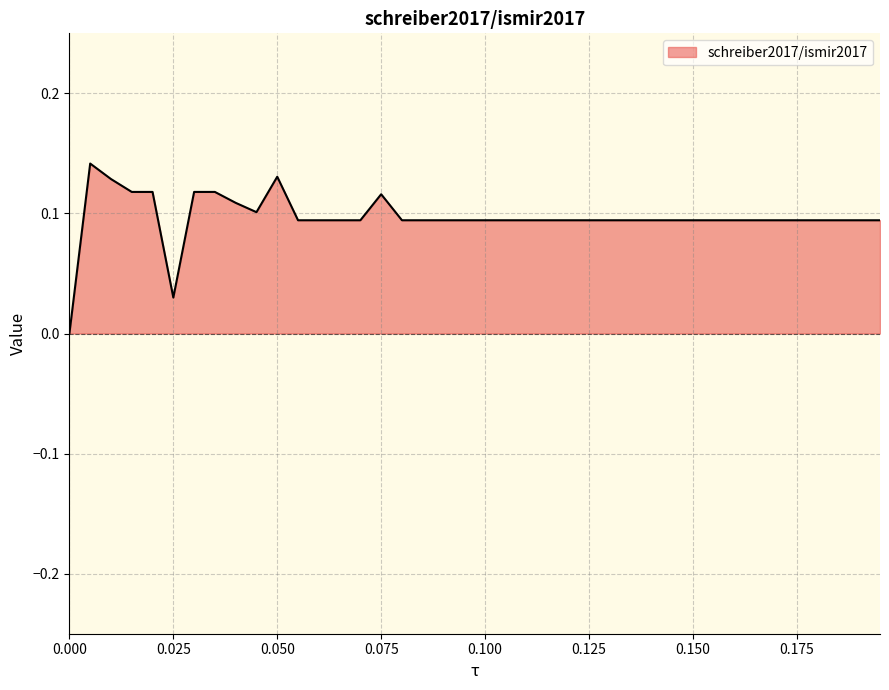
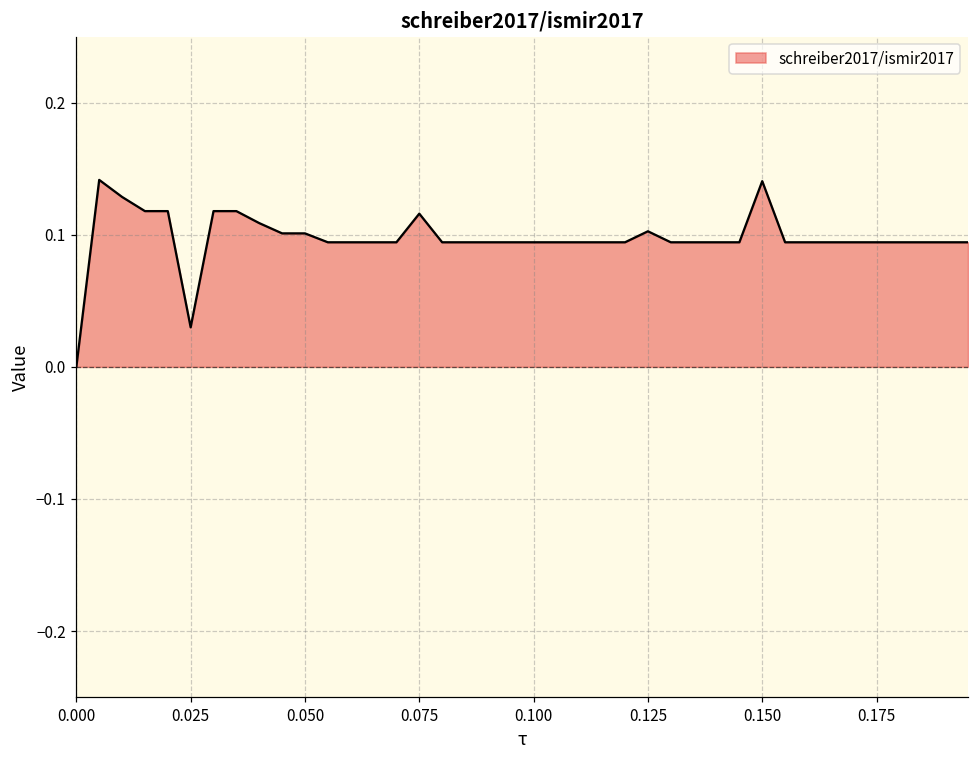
  {
    "0.000": 0.000,
    "0.025": 0.030,
-   "0.050": 0.131,
+   "0.050": 0.101,
    "0.075": 0.116,
    "0.100": 0.094,
-   "0.125": 0.094,
-   "0.150": 0.094,
+   "0.125": 0.103,
+   "0.150": 0.141,
    "0.175": 0.094
  }
